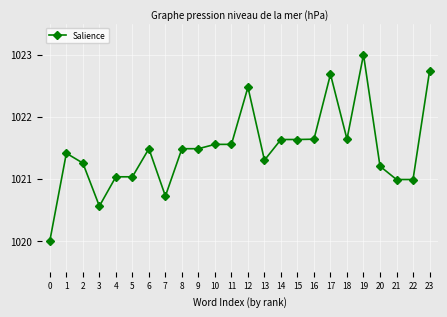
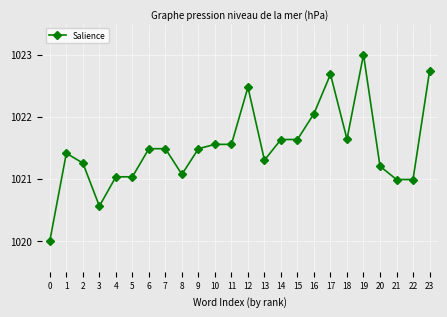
  {
    "0": 1020.0,
    "1": 1021.4,
    "2": 1021.3,
    "3": 1020.6,
    "4": 1021.0,
    "5": 1021.0,
    "6": 1021.5,
-   "7": 1020.7,
-   "8": 1021.5,
+   "7": 1021.5,
+   "8": 1021.1,
    "9": 1021.5,
    "10": 1021.6,
    "11": 1021.6,
    "12": 1022.5,
    "13": 1021.3,
    "14": 1021.6,
    "15": 1021.6,
-   "16": 1021.6,
+   "16": 1022.0,
    "17": 1022.7,
    "18": 1021.6,
    "19": 1023.0,
    "20": 1021.2,
    "21": 1021.0,
    "22": 1021.0,
    "23": 1022.7
  }
